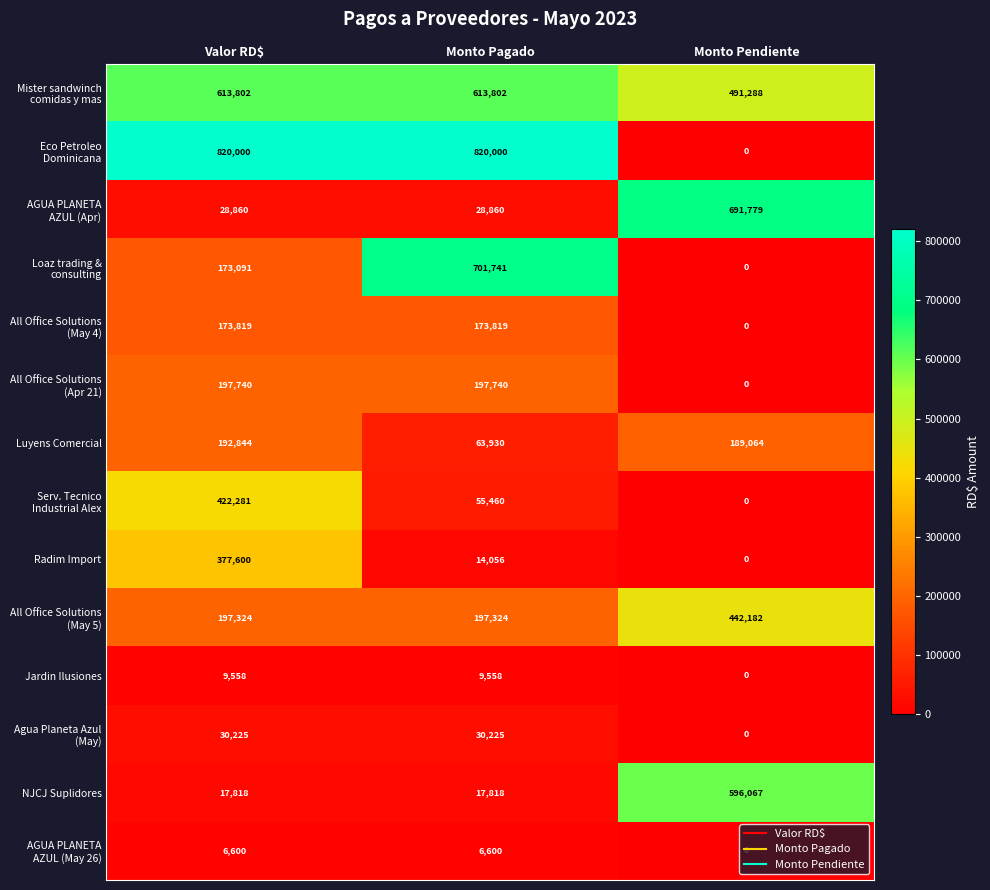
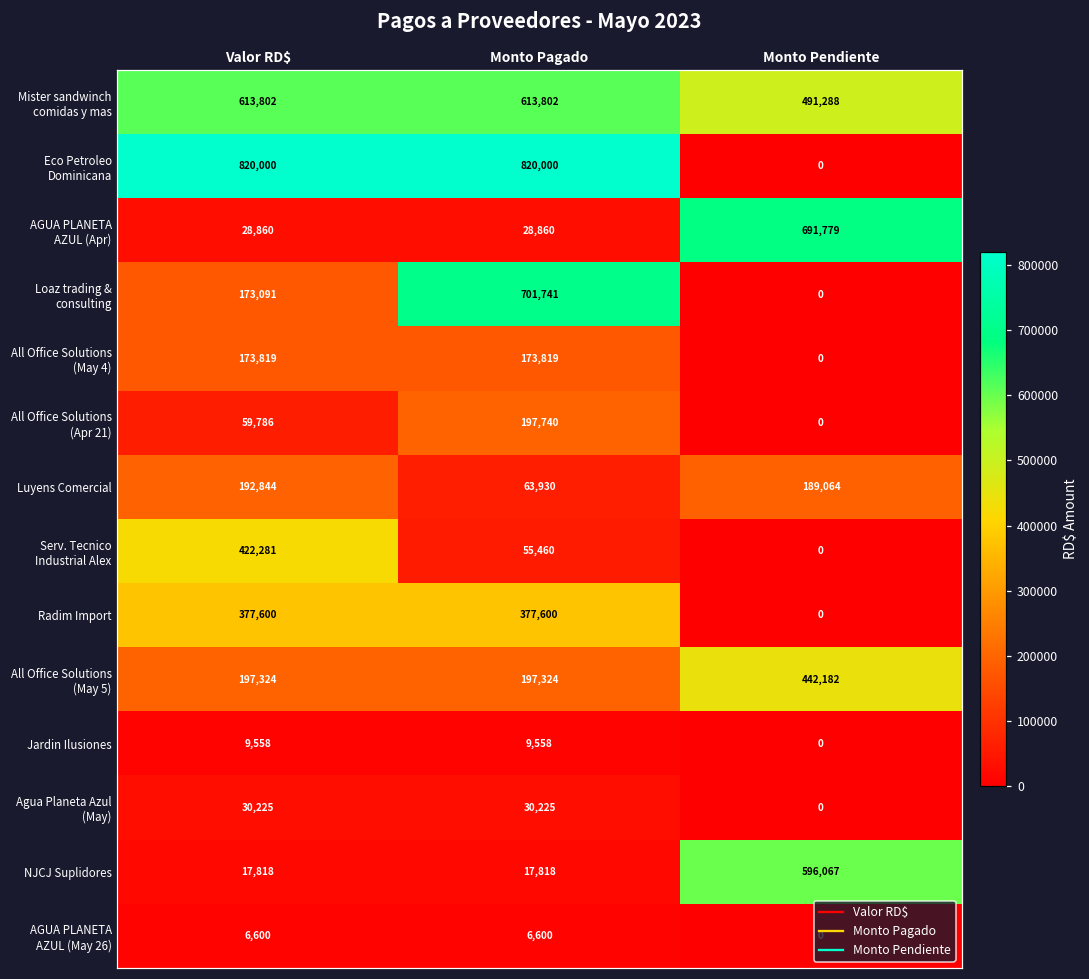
  {
    "Mister sandwinch comidas y mas": {
      "Valor RD$": "613,802",
      "Monto Pagado": "613,802",
      "Monto Pendiente": "491,288"
    },
    "Eco Petroleo Dominicana": {
      "Valor RD$": "820,000",
      "Monto Pagado": "820,000",
      "Monto Pendiente": "0"
    },
    "AGUA PLANETA AZUL (Apr)": {
      "Valor RD$": "28,860",
      "Monto Pagado": "28,860",
      "Monto Pendiente": "691,779"
    },
    "Loaz trading & consulting": {
      "Valor RD$": "173,091",
      "Monto Pagado": "701,741",
      "Monto Pendiente": "0"
    },
    "All Office Solutions (May 4)": {
      "Valor RD$": "173,819",
      "Monto Pagado": "173,819",
      "Monto Pendiente": "0"
    },
    "All Office Solutions (Apr 21)": {
-     "Valor RD$": "197,740",
+     "Valor RD$": "59,786",
      "Monto Pagado": "197,740",
      "Monto Pendiente": "0"
    },
    "Luyens Comercial": {
      "Valor RD$": "192,844",
      "Monto Pagado": "63,930",
      "Monto Pendiente": "189,064"
    },
    "Serv. Tecnico Industrial Alex": {
      "Valor RD$": "422,281",
      "Monto Pagado": "55,460",
      "Monto Pendiente": "0"
    },
    "Radim Import": {
      "Valor RD$": "377,600",
-     "Monto Pagado": "14,056",
+     "Monto Pagado": "377,600",
      "Monto Pendiente": "0"
    },
    "All Office Solutions (May 5)": {
      "Valor RD$": "197,324",
      "Monto Pagado": "197,324",
      "Monto Pendiente": "442,182"
    },
    "Jardin Ilusiones": {
      "Valor RD$": "9,558",
      "Monto Pagado": "9,558",
      "Monto Pendiente": "0"
    },
    "Agua Planeta Azul (May)": {
      "Valor RD$": "30,225",
      "Monto Pagado": "30,225",
      "Monto Pendiente": "0"
    },
    "NJCJ Suplidores": {
      "Valor RD$": "17,818",
      "Monto Pagado": "17,818",
      "Monto Pendiente": "596,067"
    },
    "AGUA PLANETA AZUL (May 26)": {
      "Valor RD$": "6,600",
      "Monto Pagado": "6,600"
    }
  }
